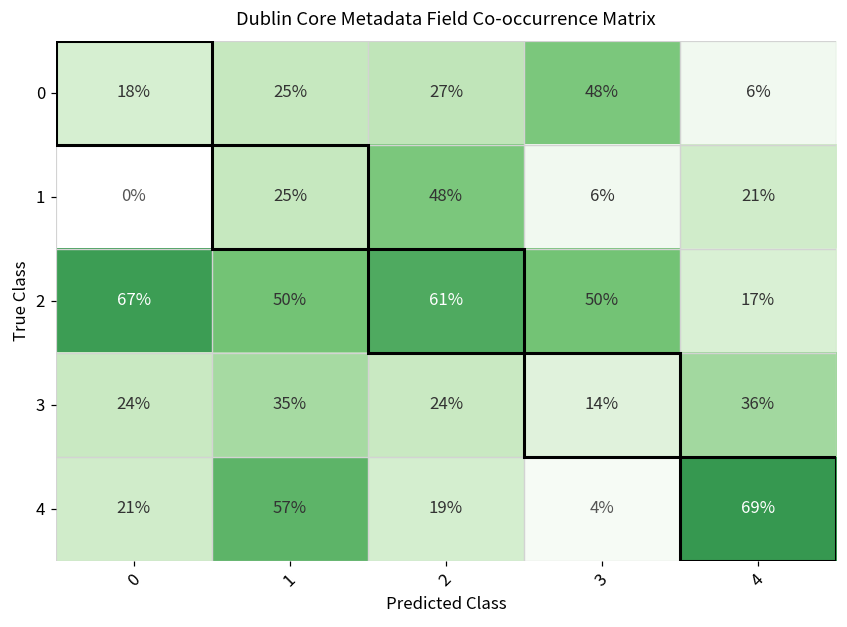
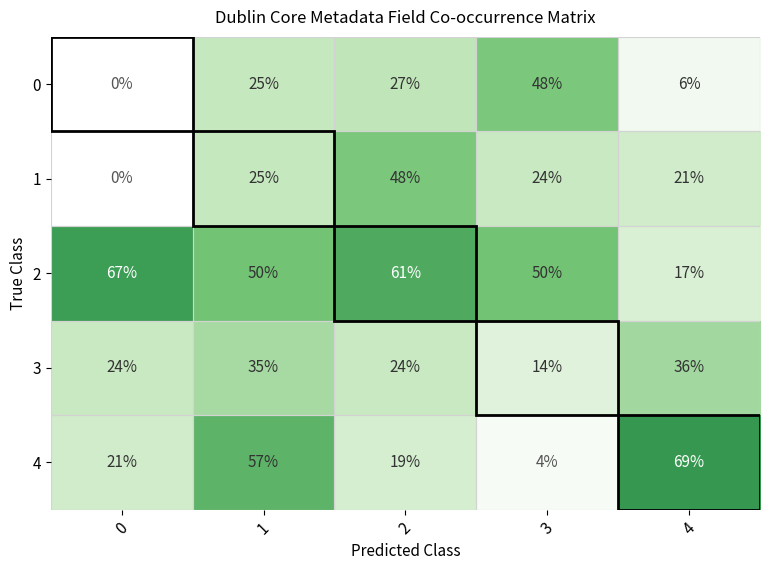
  {
    "0": {
-     "0": "18%",
+     "0": "0%",
      "1": "25%",
      "2": "27%",
      "3": "48%",
      "4": "6%"
    },
    "1": {
      "0": "0%",
      "1": "25%",
      "2": "48%",
-     "3": "6%",
+     "3": "24%",
      "4": "21%"
    },
    "2": {
      "0": "67%",
      "1": "50%",
      "2": "61%",
      "3": "50%",
      "4": "17%"
    },
    "3": {
      "0": "24%",
      "1": "35%",
      "2": "24%",
      "3": "14%",
      "4": "36%"
    },
    "4": {
      "0": "21%",
      "1": "57%",
      "2": "19%",
      "3": "4%",
      "4": "69%"
    }
  }
